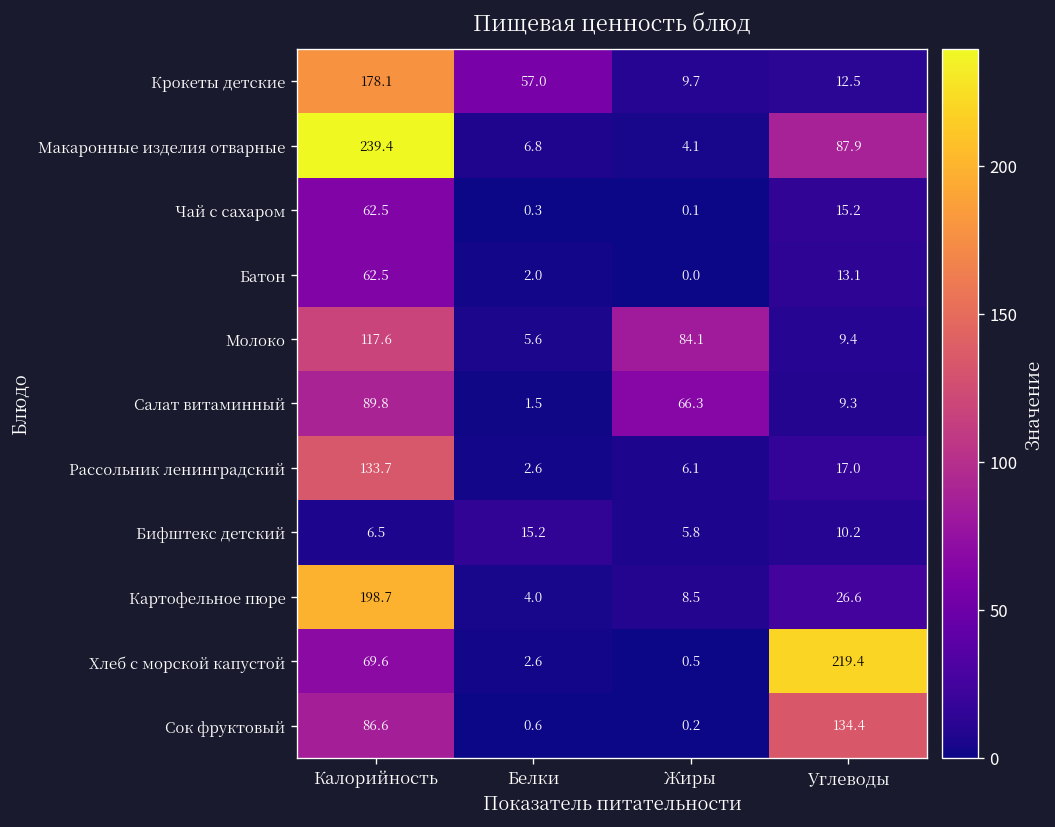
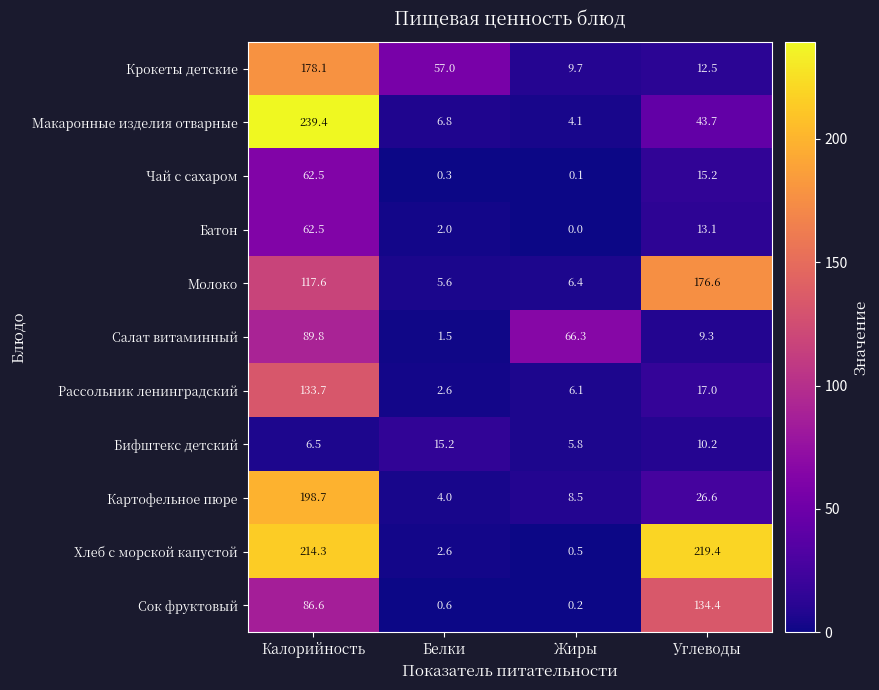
  {
    "Крокеты детские": {
      "Калорийность": 178.1,
      "Белки": 57.0,
      "Жиры": 9.7,
      "Углеводы": 12.5
    },
    "Макаронные изделия отварные": {
      "Калорийность": 239.4,
      "Белки": 6.8,
      "Жиры": 4.1,
-     "Углеводы": 87.9
+     "Углеводы": 43.7
    },
    "Чай с сахаром": {
      "Калорийность": 62.5,
      "Белки": 0.3,
      "Жиры": 0.1,
      "Углеводы": 15.2
    },
    "Батон": {
      "Калорийность": 62.5,
      "Белки": 2.0,
      "Жиры": 0.0,
      "Углеводы": 13.1
    },
    "Молоко": {
      "Калорийность": 117.6,
      "Белки": 5.6,
-     "Жиры": 84.1,
-     "Углеводы": 9.4
+     "Жиры": 6.4,
+     "Углеводы": 176.6
    },
    "Салат витаминный": {
      "Калорийность": 89.8,
      "Белки": 1.5,
      "Жиры": 66.3,
      "Углеводы": 9.3
    },
    "Рассольник ленинградский": {
      "Калорийность": 133.7,
      "Белки": 2.6,
      "Жиры": 6.1,
      "Углеводы": 17.0
    },
    "Бифштекс детский": {
      "Калорийность": 6.5,
      "Белки": 15.2,
      "Жиры": 5.8,
      "Углеводы": 10.2
    },
    "Картофельное пюре": {
      "Калорийность": 198.7,
      "Белки": 4.0,
      "Жиры": 8.5,
      "Углеводы": 26.6
    },
    "Хлеб с морской капустой": {
-     "Калорийность": 69.6,
+     "Калорийность": 214.3,
      "Белки": 2.6,
      "Жиры": 0.5,
      "Углеводы": 219.4
    },
    "Сок фруктовый": {
      "Калорийность": 86.6,
      "Белки": 0.6,
      "Жиры": 0.2,
      "Углеводы": 134.4
    }
  }
